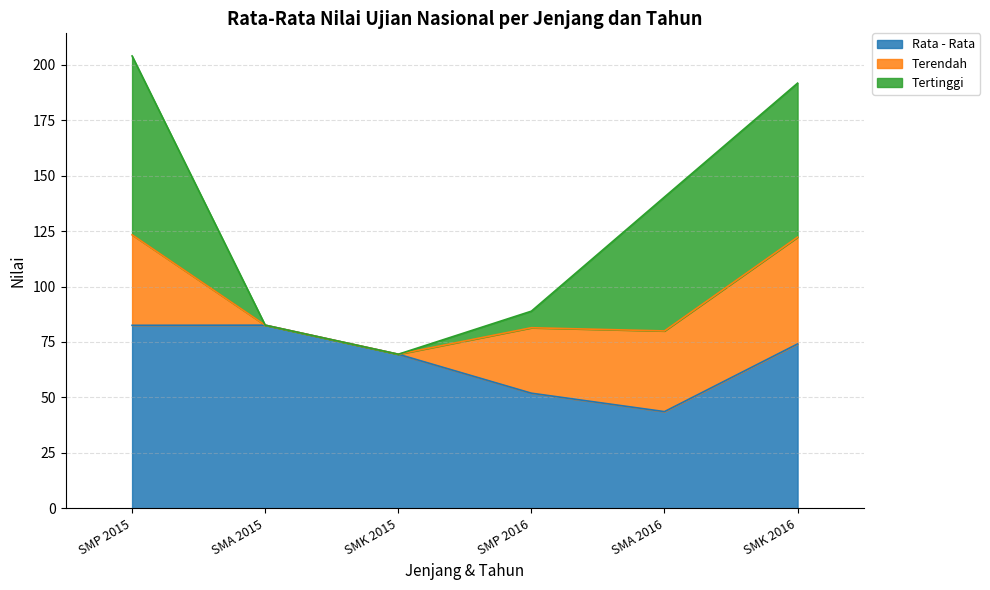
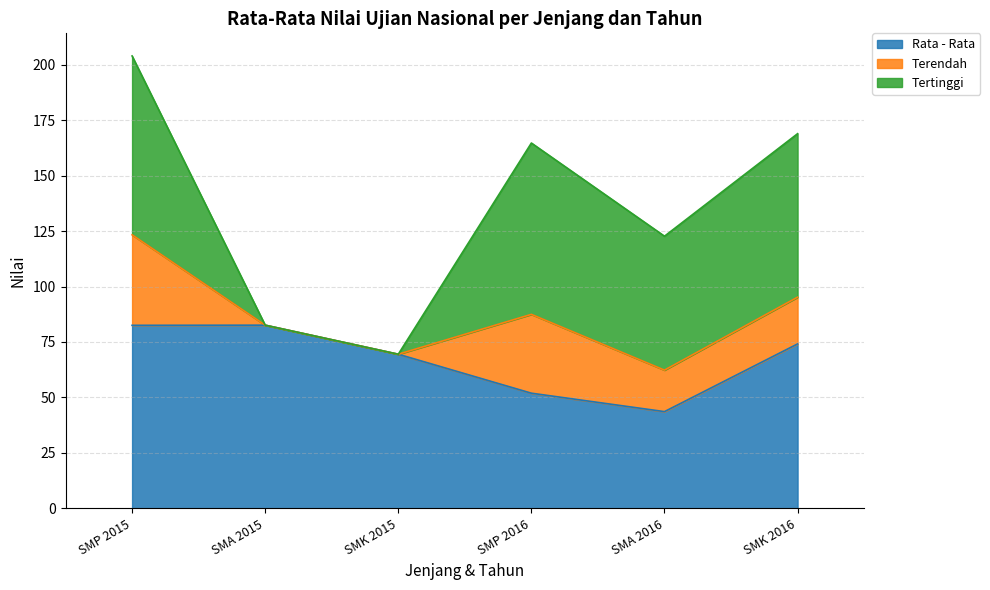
  {
    "Rata - Rata": {
      "SMP 2015": 83,
      "SMP 2016": 52,
      "SMA 2016": 44,
      "SMK 2016": 74
    },
    "Terendah": {
      "SMP 2015": 41,
-     "SMP 2016": 30,
-     "SMA 2016": 36,
-     "SMK 2016": 48
+     "SMP 2016": 36,
+     "SMA 2016": 19,
+     "SMK 2016": 21
    },
    "Tertinggi": {
      "SMP 2015": 81,
-     "SMP 2016": 7,
+     "SMP 2016": 77,
      "SMA 2016": 60,
-     "SMK 2016": 69
+     "SMK 2016": 74
    }
  }
